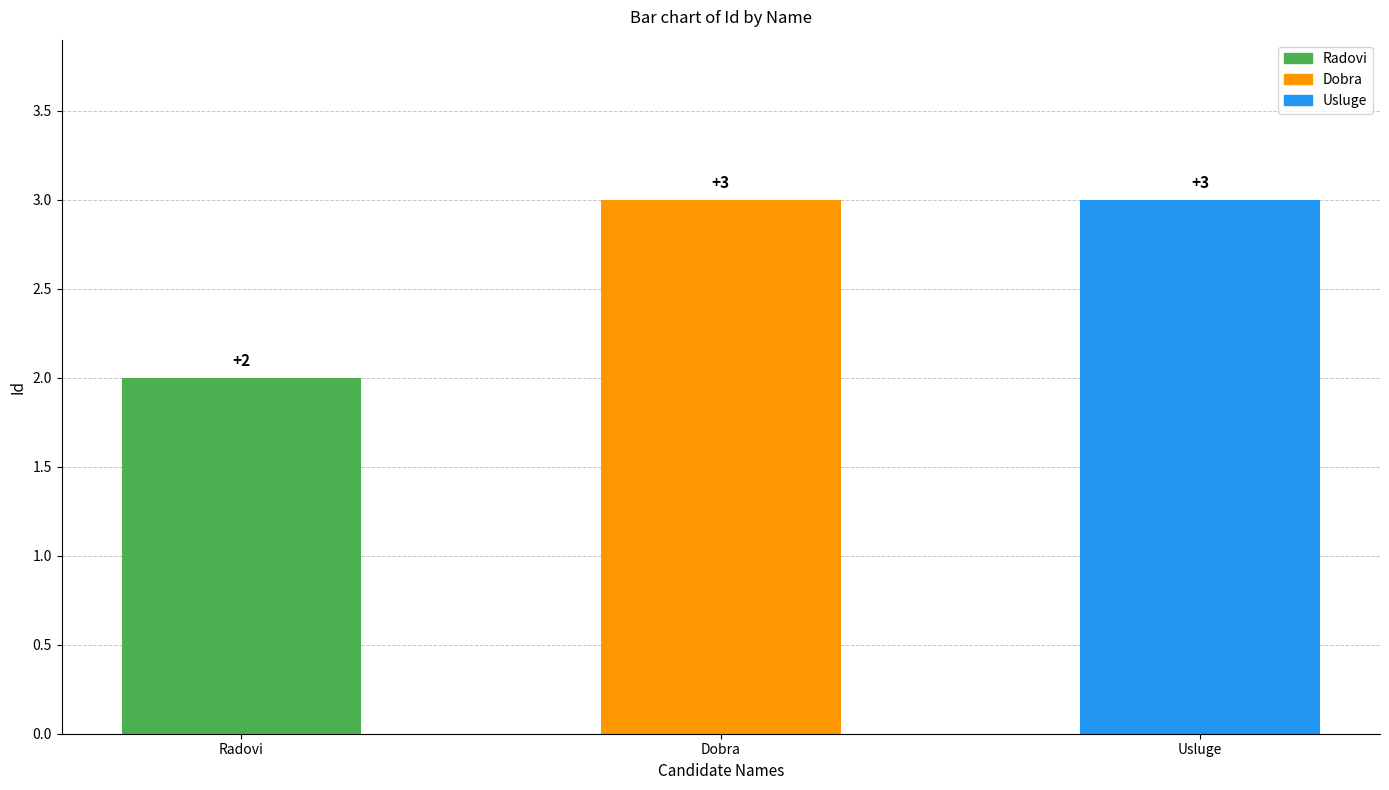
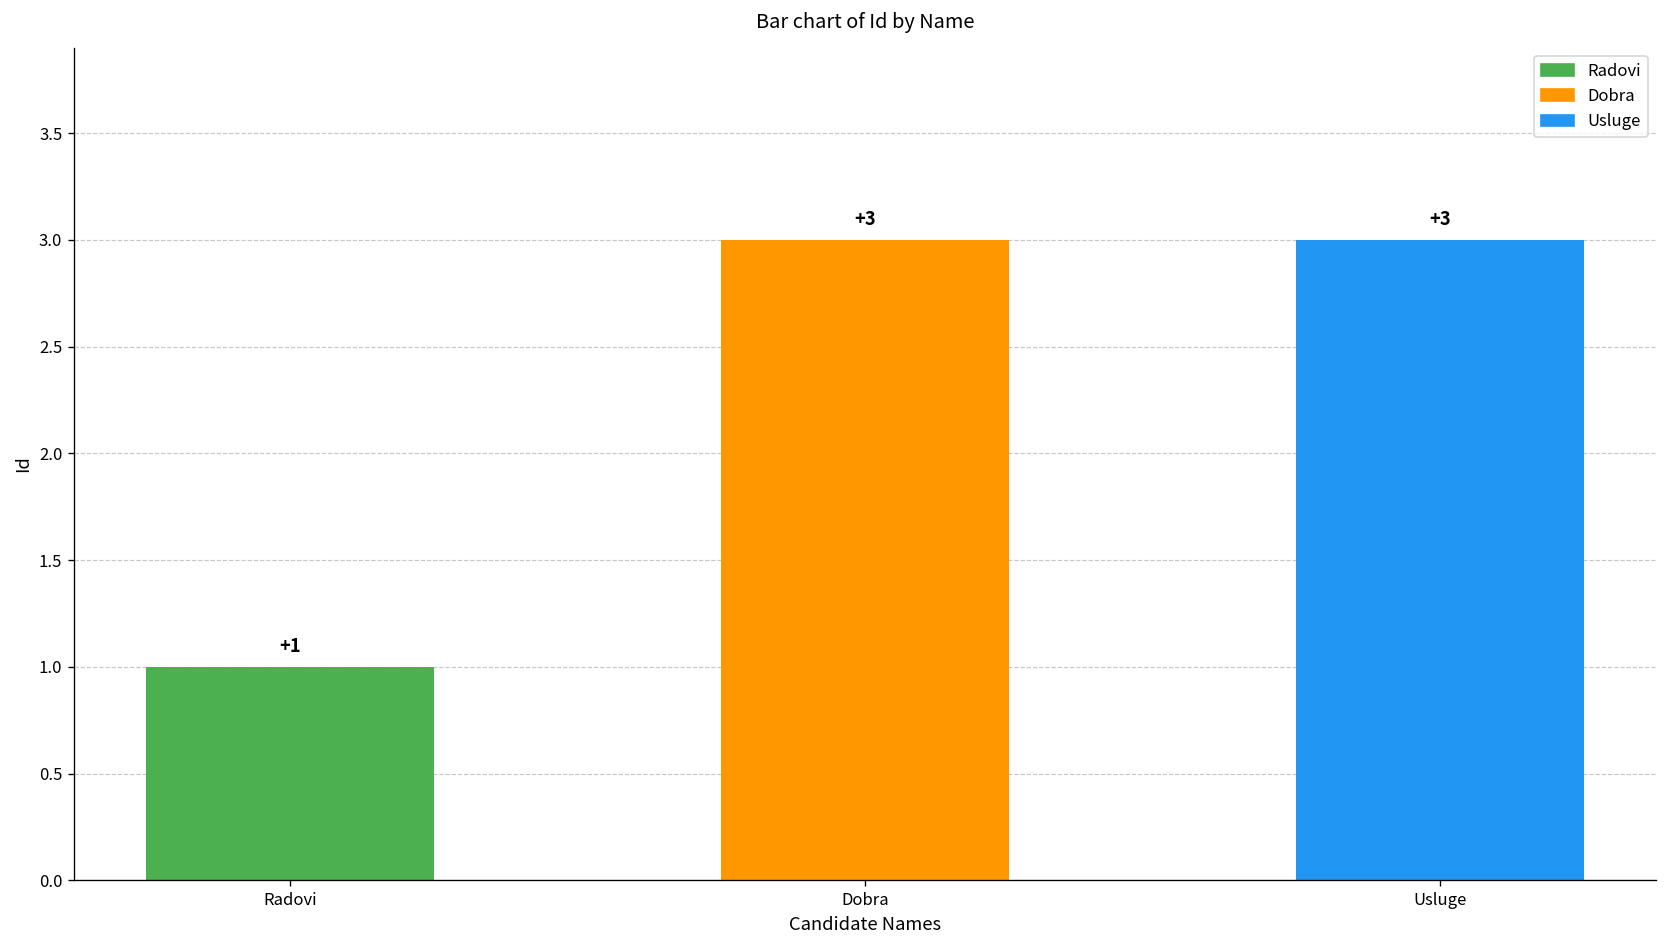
  {
-   "Radovi": "+2",
+   "Radovi": "+1",
    "Dobra": "+3",
    "Usluge": "+3"
  }
